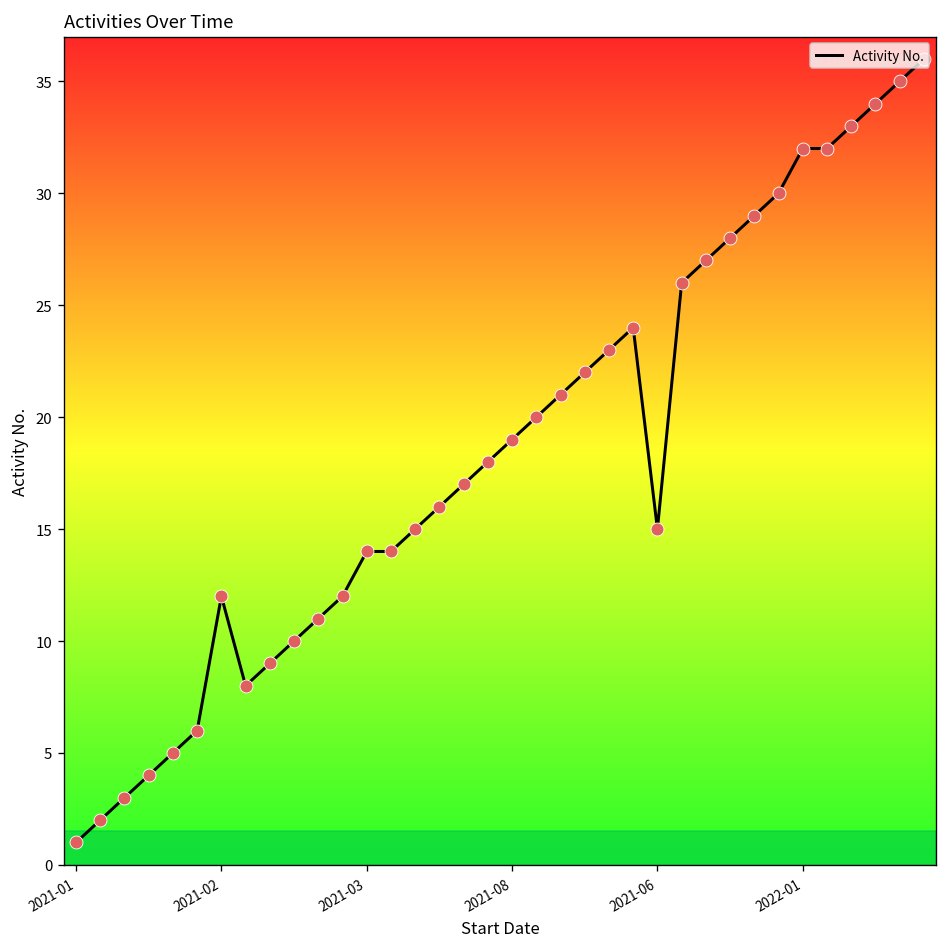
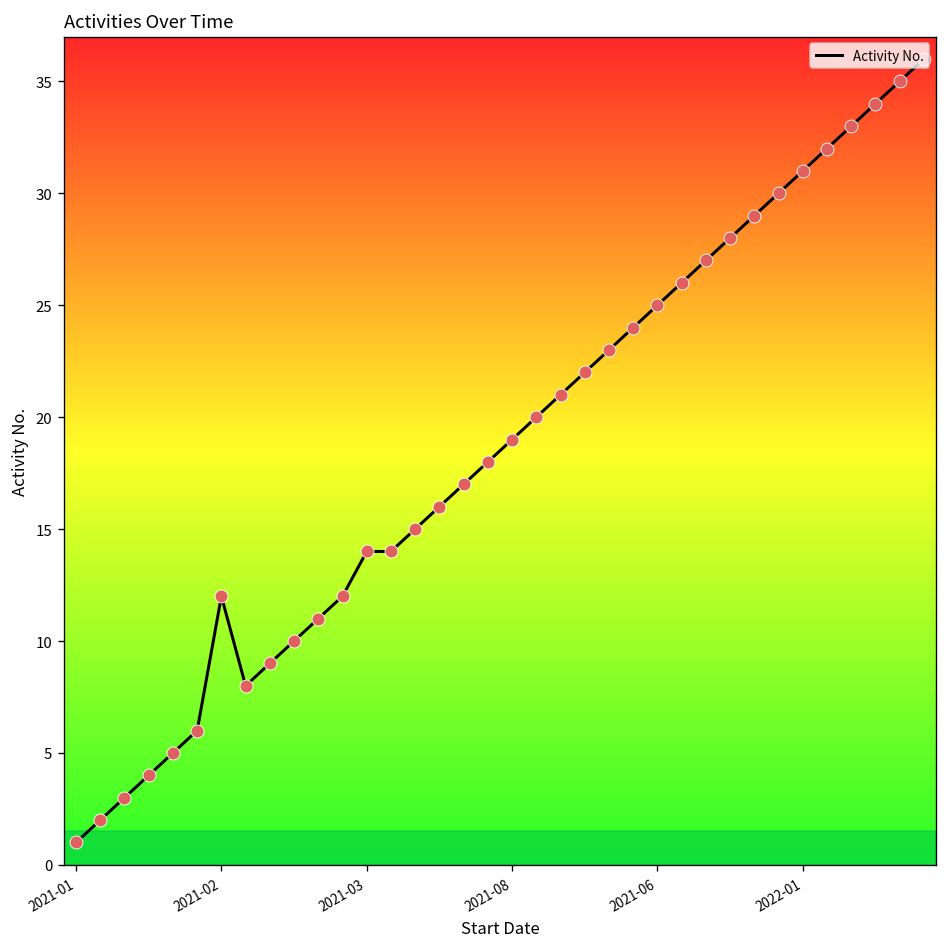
  {
    "2021-02": 12,
    "2021-03": 14,
    "2021-08": 19,
-   "2021-06": 15,
-   "2022-01": 32
+   "2021-06": 25,
+   "2022-01": 31
  }
